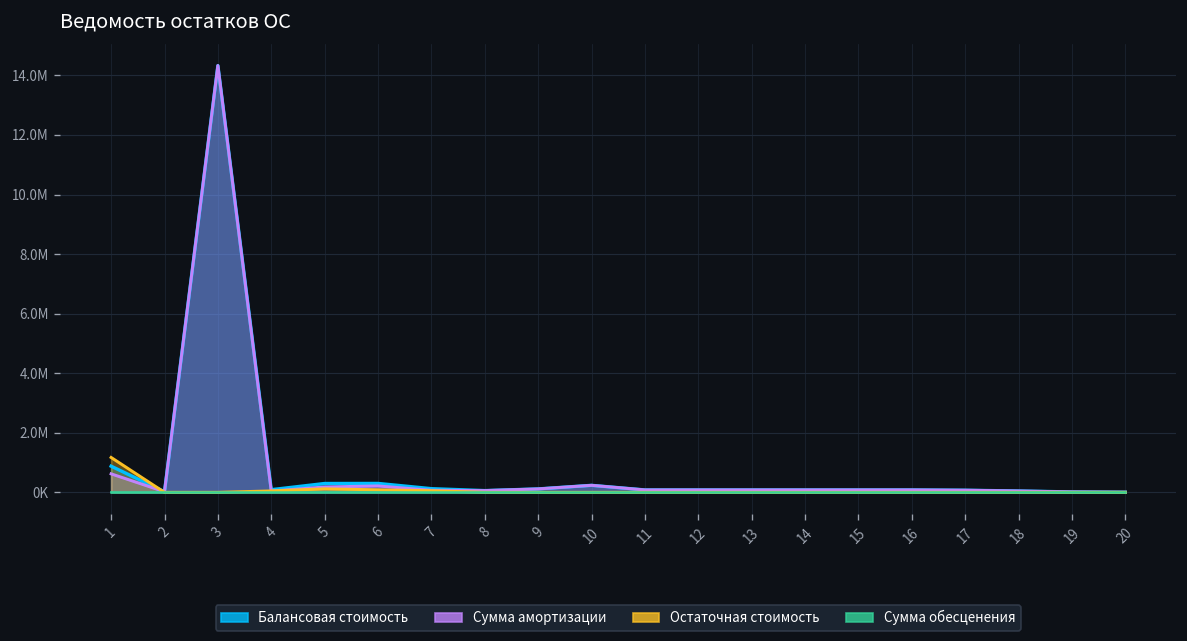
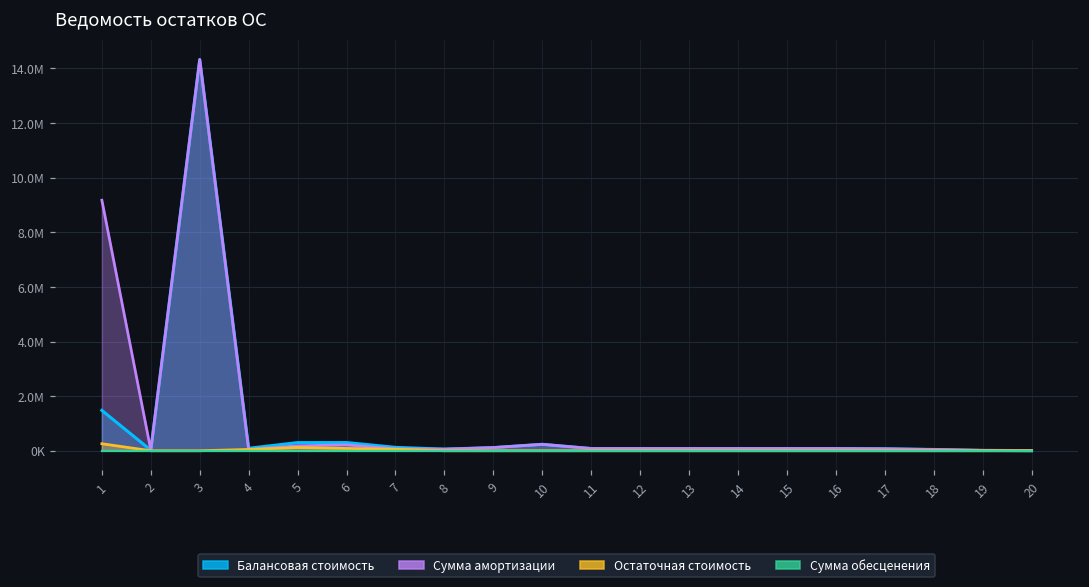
  {
    "Балансовая стоимость": {
-     "1": 900000,
+     "1": 1500000,
      "5": 300000
    },
    "Сумма амортизации": {
-     "1": 600000
+     "1": 9200000
    },
    "Остаточная стоимость": {
-     "1": 1200000
+     "1": 300000
    },
    "Сумма обесценения": {
      "1": 0,
      "5": 0
    }
  }
